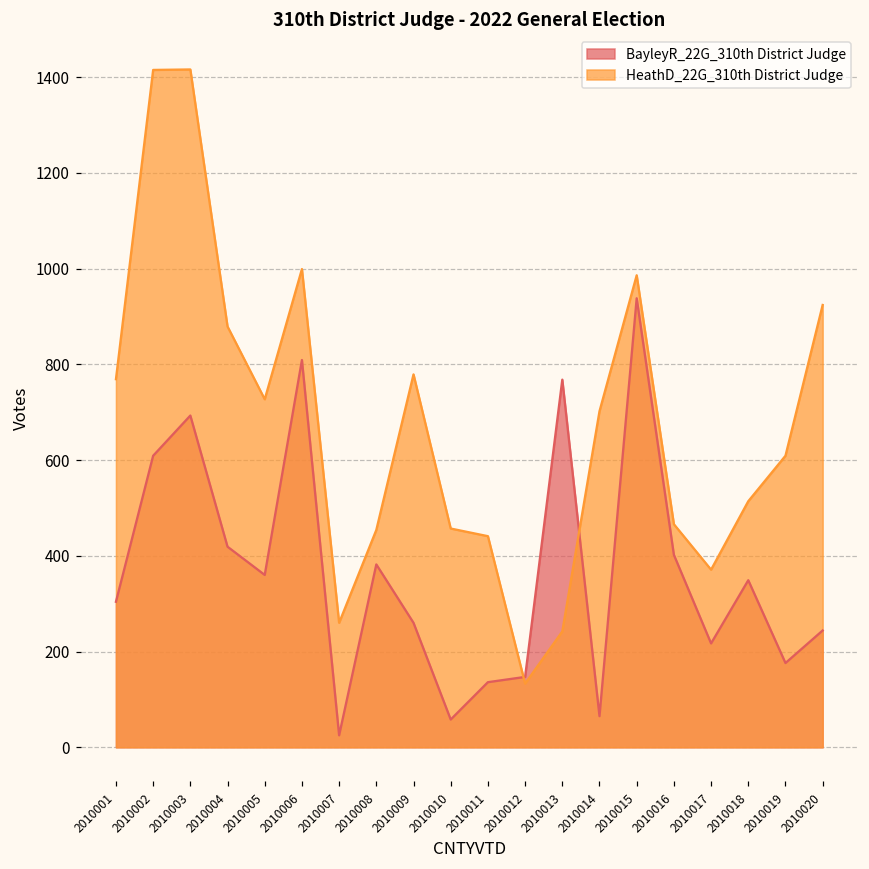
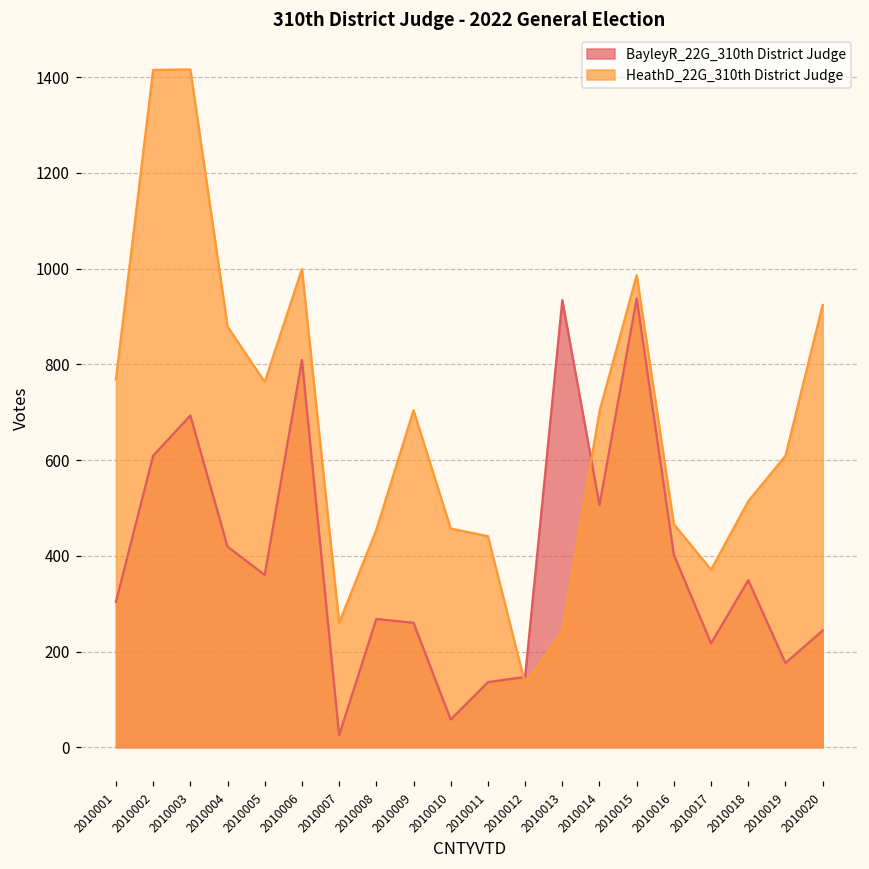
  {
    "BayleyR_22G_310th District Judge": {
      "2010001": 300,
      "2010002": 610,
      "2010003": 690,
      "2010004": 420,
      "2010005": 360,
      "2010006": 810,
      "2010007": 30,
-     "2010008": 380,
+     "2010008": 270,
      "2010009": 260,
      "2010010": 60,
      "2010011": 140,
      "2010012": 150,
-     "2010013": 770,
-     "2010014": 70,
+     "2010013": 930,
+     "2010014": 510,
      "2010015": 940,
      "2010016": 400,
      "2010017": 220,
      "2010018": 350,
      "2010019": 180,
      "2010020": 240
    },
    "HeathD_22G_310th District Judge": {
      "2010001": 770,
      "2010002": 1420,
      "2010003": 1420,
      "2010004": 880,
-     "2010005": 730,
+     "2010005": 760,
      "2010006": 1000,
      "2010007": 260,
      "2010008": 450,
-     "2010009": 780,
+     "2010009": 700,
      "2010010": 460,
      "2010011": 440,
      "2010012": 130,
      "2010013": 240,
      "2010014": 700,
      "2010015": 990,
      "2010016": 470,
      "2010017": 370,
      "2010018": 510,
      "2010019": 610,
      "2010020": 920
    }
  }
